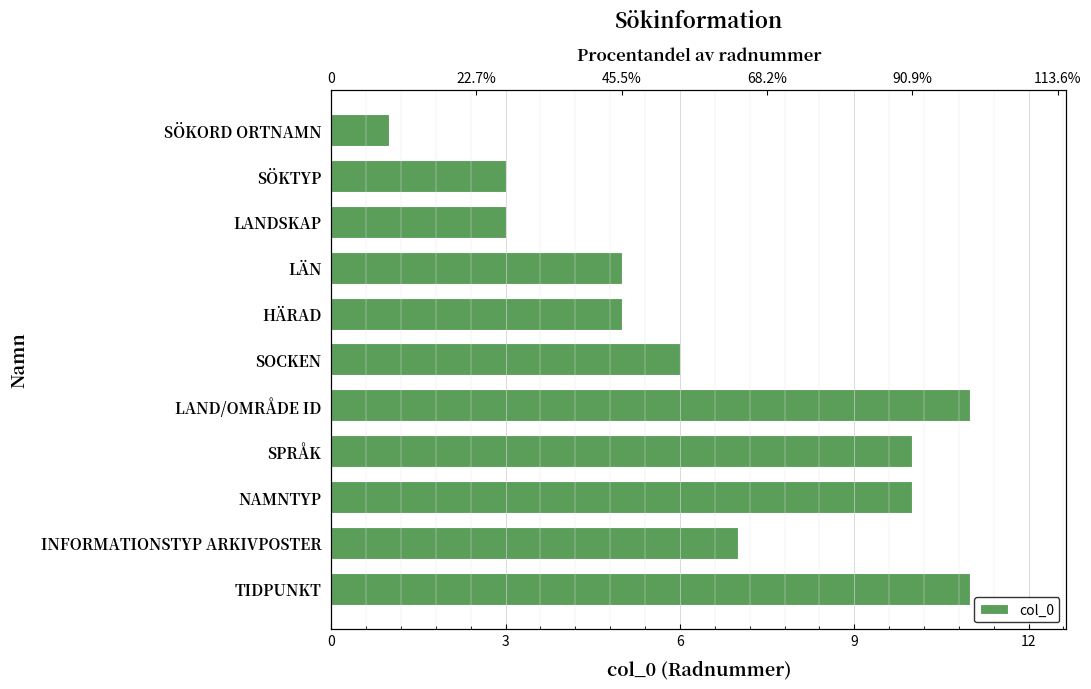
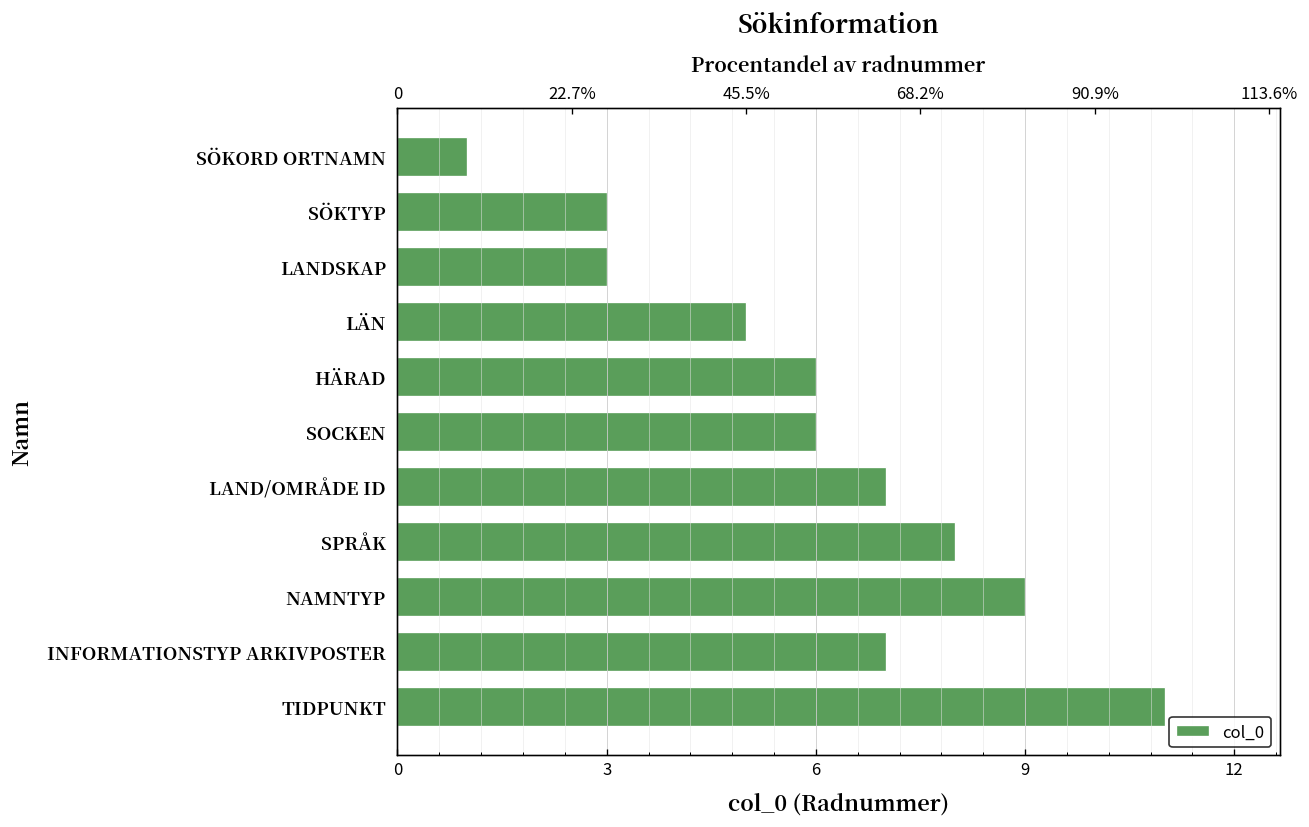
  {
    "SÖKORD ORTNAMN": 1,
    "SÖKTYP": 3,
    "LANDSKAP": 3,
    "LÄN": 5,
-   "HÄRAD": 5,
+   "HÄRAD": 6,
    "SOCKEN": 6,
-   "LAND/OMRÅDE ID": 11,
-   "SPRÅK": 10,
-   "NAMNTYP": 10,
+   "LAND/OMRÅDE ID": 7,
+   "SPRÅK": 8,
+   "NAMNTYP": 9,
    "INFORMATIONSTYP ARKIVPOSTER": 7,
    "TIDPUNKT": 11
  }
